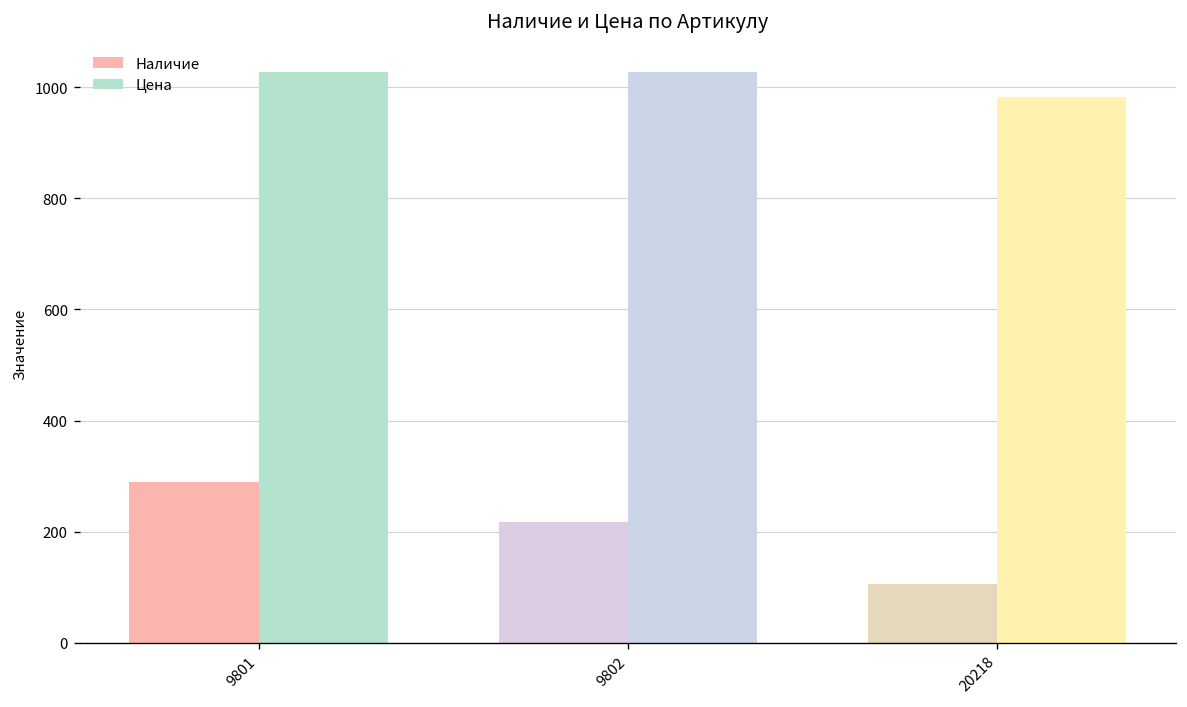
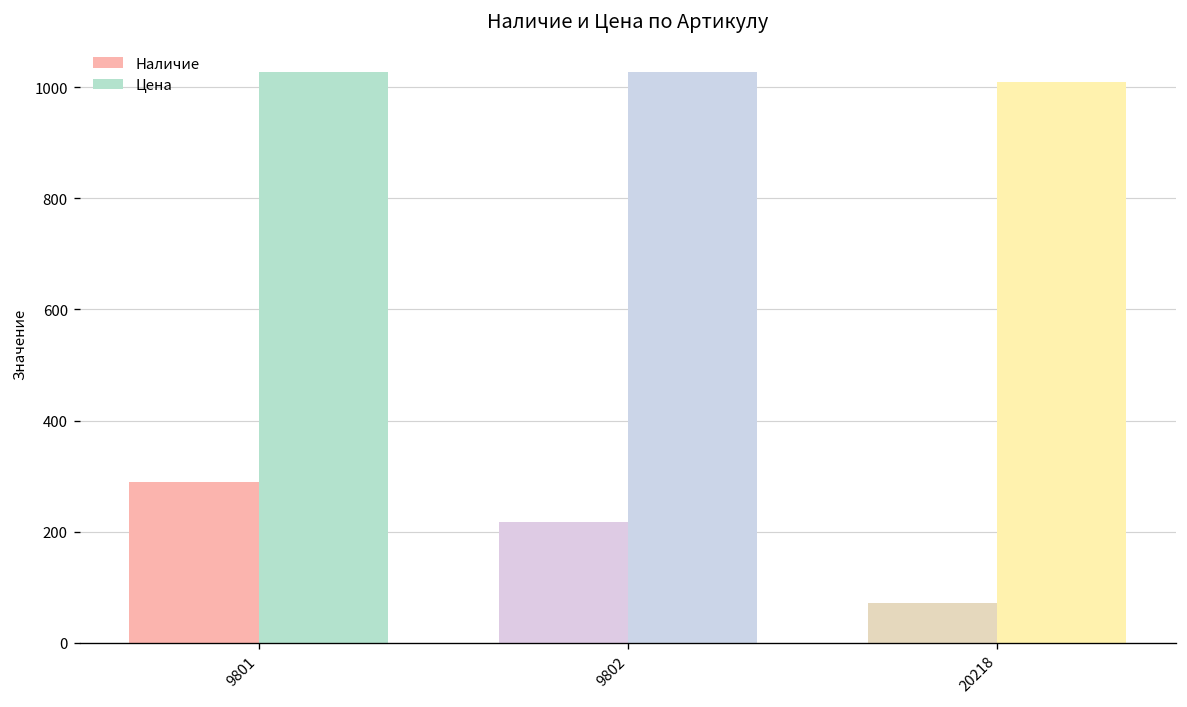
  {
    "Наличие": {
      "9801": 290,
      "9802": 220,
-     "20218": 110
+     "20218": 70
    },
    "Цена": {
      "9801": 1030,
      "9802": 1030,
-     "20218": 980
+     "20218": 1010
    }
  }
